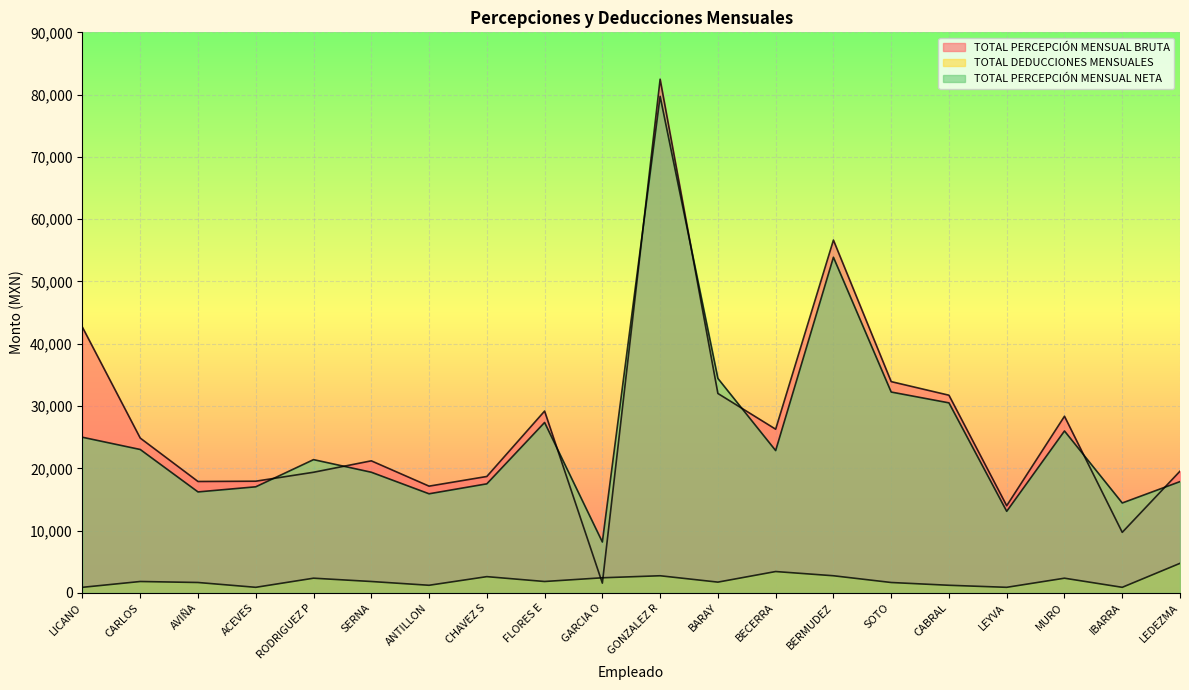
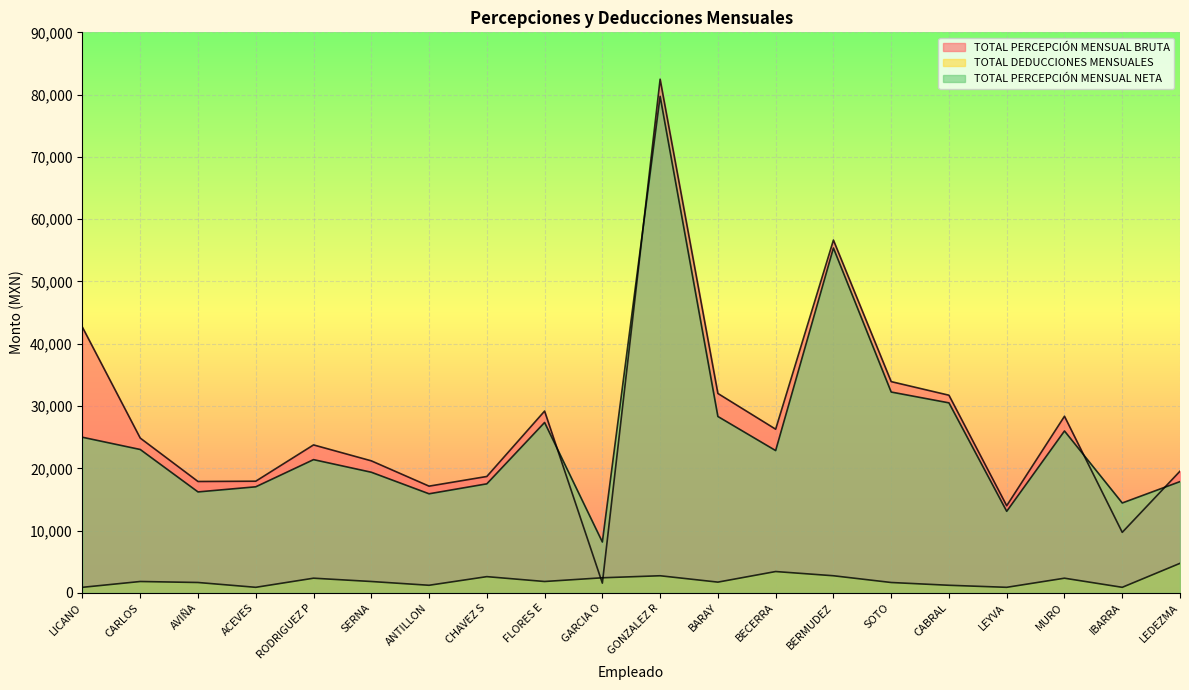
  {
    "TOTAL PERCEPCIÓN MENSUAL BRUTA": {
      "LICANO": "43,000",
      "CARLOS": "25,000",
      "AVIÑA": "18,000",
      "ACEVES": "18,000",
-     "RODRIGUEZ P": "19,000",
+     "RODRIGUEZ P": "24,000",
      "SERNA": "21,000",
      "ANTILLON": "17,000",
      "CHAVEZ S": "19,000",
      "FLORES E": "29,000",
      "GARCIA O": "2,000",
      "GONZALEZ R": "82,000",
      "BARAY": "32,000",
      "BECERRA": "26,000",
      "BERMUDEZ": "57,000",
      "SOTO": "34,000",
      "CABRAL": "32,000",
      "LEYVA": "14,000",
      "MURO": "28,000",
      "IBARRA": "10,000",
      "LEDEZMA": "20,000"
    },
    "TOTAL DEDUCCIONES MENSUALES": {
      "LICANO": "1,000",
      "CARLOS": "2,000",
      "AVIÑA": "2,000",
      "ACEVES": "1,000",
      "RODRIGUEZ P": "2,000",
      "SERNA": "2,000",
      "ANTILLON": "1,000",
      "CHAVEZ S": "3,000",
      "FLORES E": "2,000",
      "GARCIA O": "2,000",
      "GONZALEZ R": "3,000",
      "BARAY": "2,000",
      "BECERRA": "3,000",
      "BERMUDEZ": "3,000",
      "SOTO": "2,000",
      "CABRAL": "1,000",
      "LEYVA": "1,000",
      "MURO": "2,000",
      "IBARRA": "1,000",
      "LEDEZMA": "5,000"
    },
    "TOTAL PERCEPCIÓN MENSUAL NETA": {
      "LICANO": "25,000",
      "CARLOS": "23,000",
      "AVIÑA": "16,000",
      "ACEVES": "17,000",
      "RODRIGUEZ P": "21,000",
      "SERNA": "19,000",
      "ANTILLON": "16,000",
      "CHAVEZ S": "18,000",
      "FLORES E": "27,000",
      "GARCIA O": "8,000",
      "GONZALEZ R": "80,000",
-     "BARAY": "34,000",
+     "BARAY": "28,000",
      "BECERRA": "23,000",
-     "BERMUDEZ": "54,000",
+     "BERMUDEZ": "55,000",
      "SOTO": "32,000",
      "CABRAL": "31,000",
      "LEYVA": "13,000",
      "MURO": "26,000",
      "IBARRA": "14,000",
      "LEDEZMA": "18,000"
    }
  }
